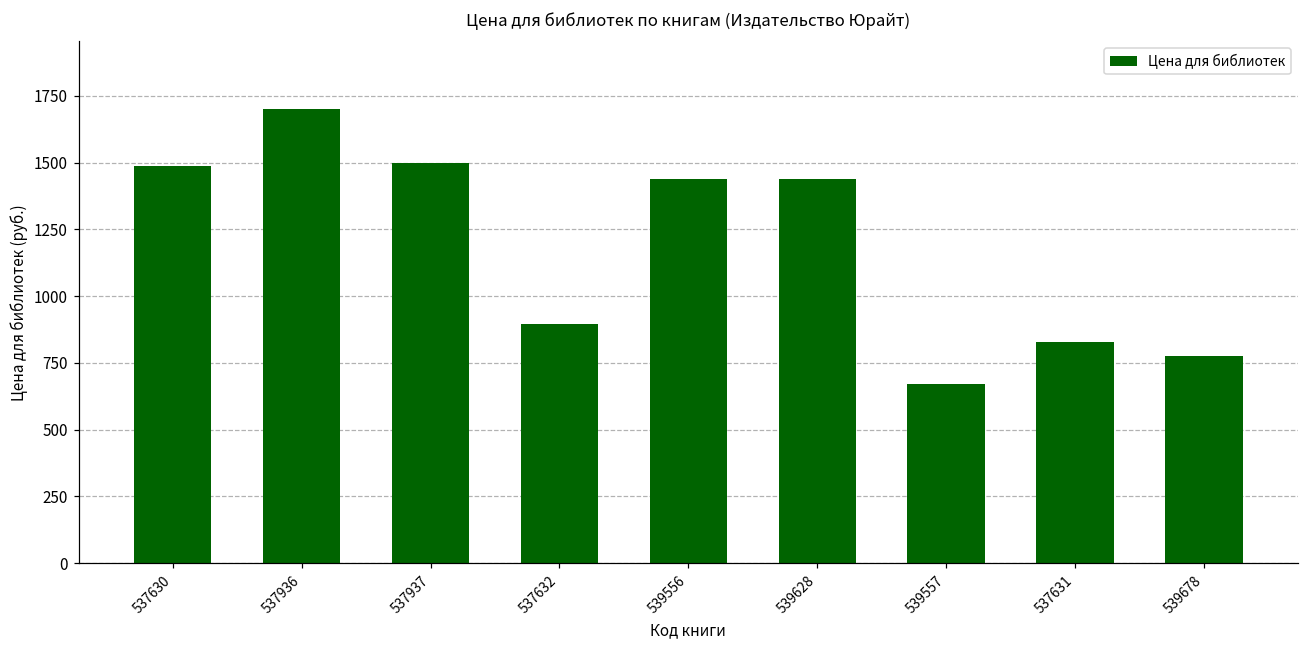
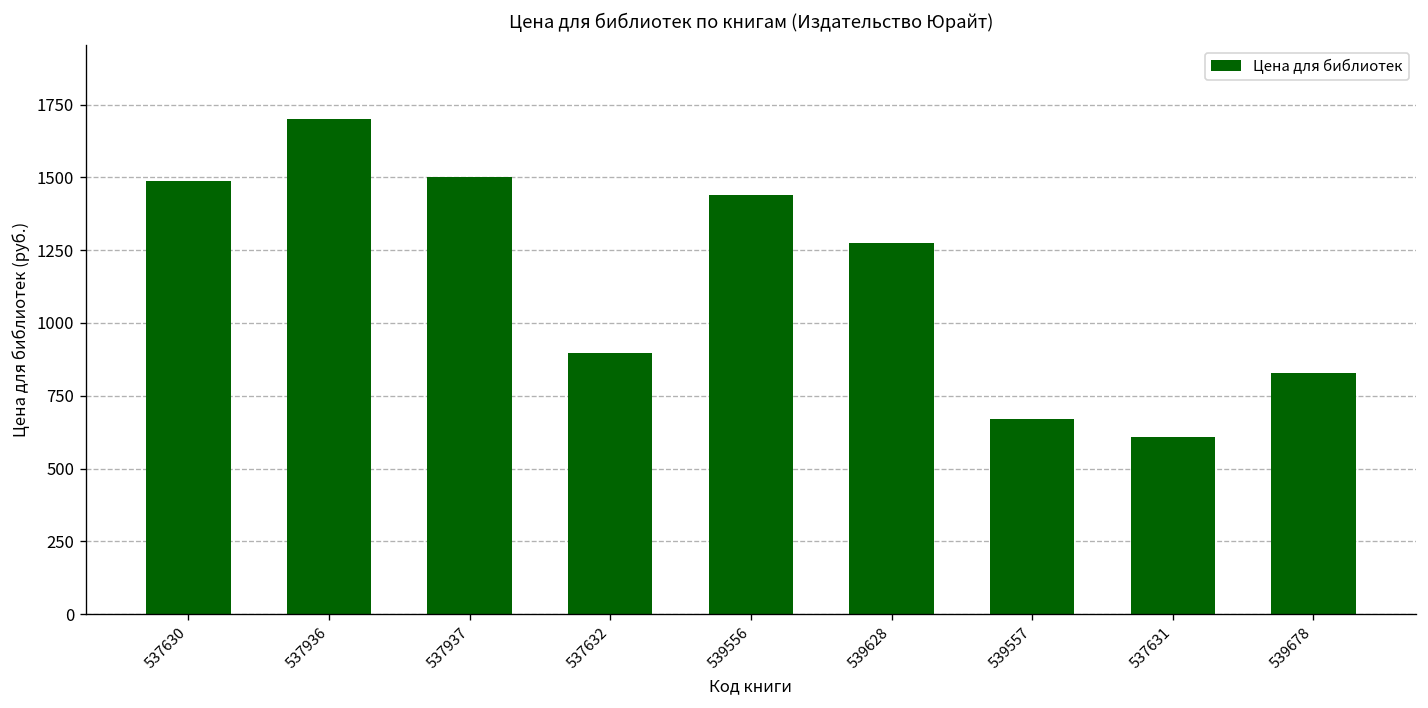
  {
    "537630": 1490,
    "537936": 1700,
    "537937": 1500,
    "537632": 900,
    "539556": 1440,
-   "539628": 1440,
+   "539628": 1280,
    "539557": 670,
-   "537631": 830,
-   "539678": 780
+   "537631": 610,
+   "539678": 830
  }
